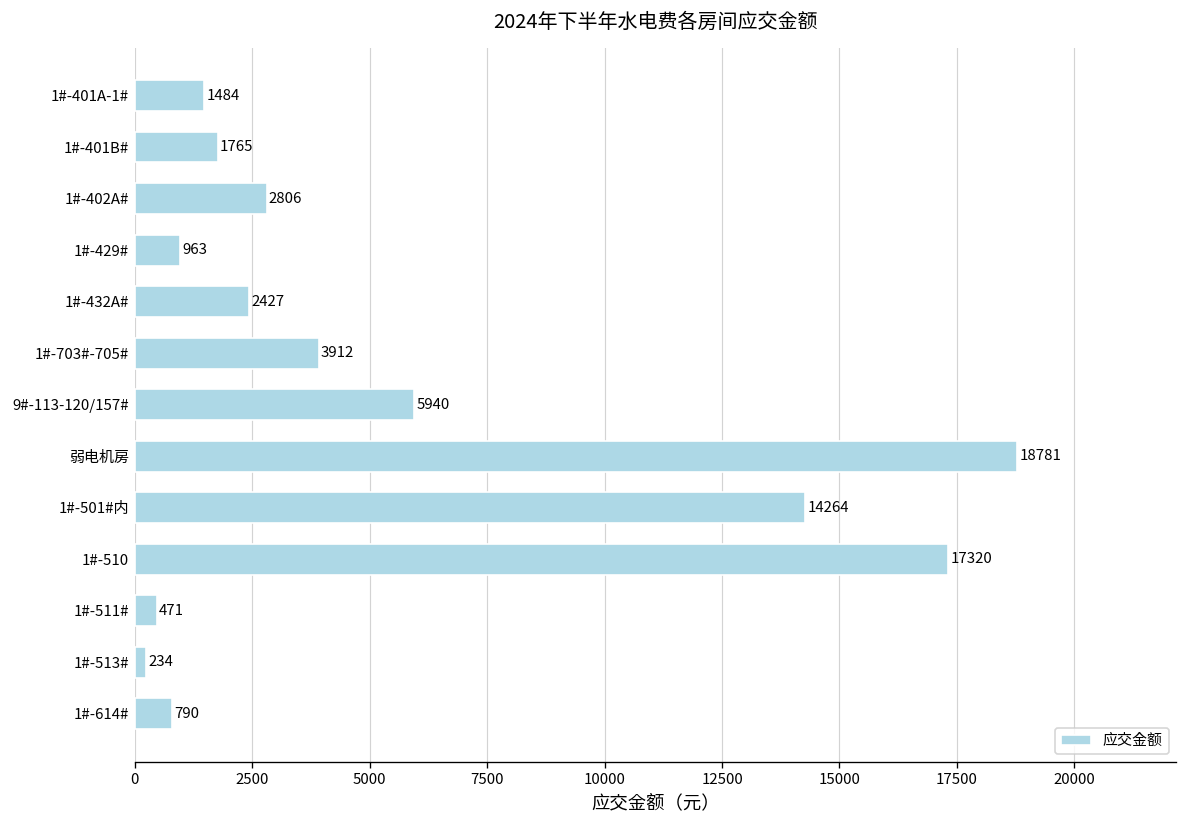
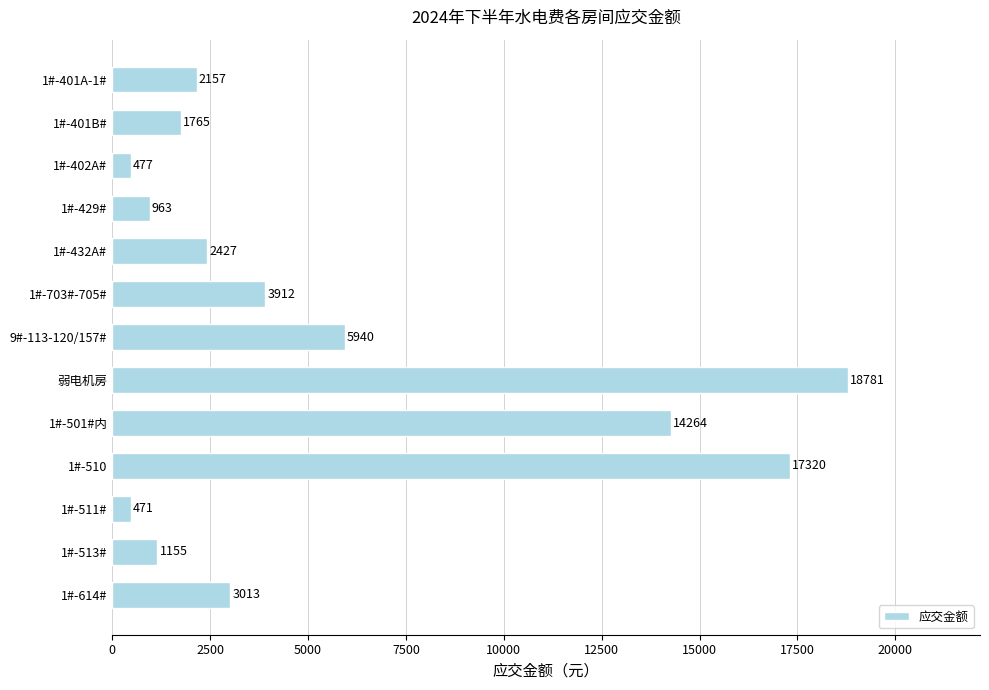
  {
-   "1#-401A-1#": 1484,
+   "1#-401A-1#": 2157,
    "1#-401B#": 1765,
-   "1#-402A#": 2806,
+   "1#-402A#": 477,
    "1#-429#": 963,
    "1#-432A#": 2427,
    "1#-703#-705#": 3912,
    "9#-113-120/157#": 5940,
    "弱电机房": 18781,
    "1#-501#内": 14264,
    "1#-510": 17320,
    "1#-511#": 471,
-   "1#-513#": 234,
-   "1#-614#": 790
+   "1#-513#": 1155,
+   "1#-614#": 3013
  }
